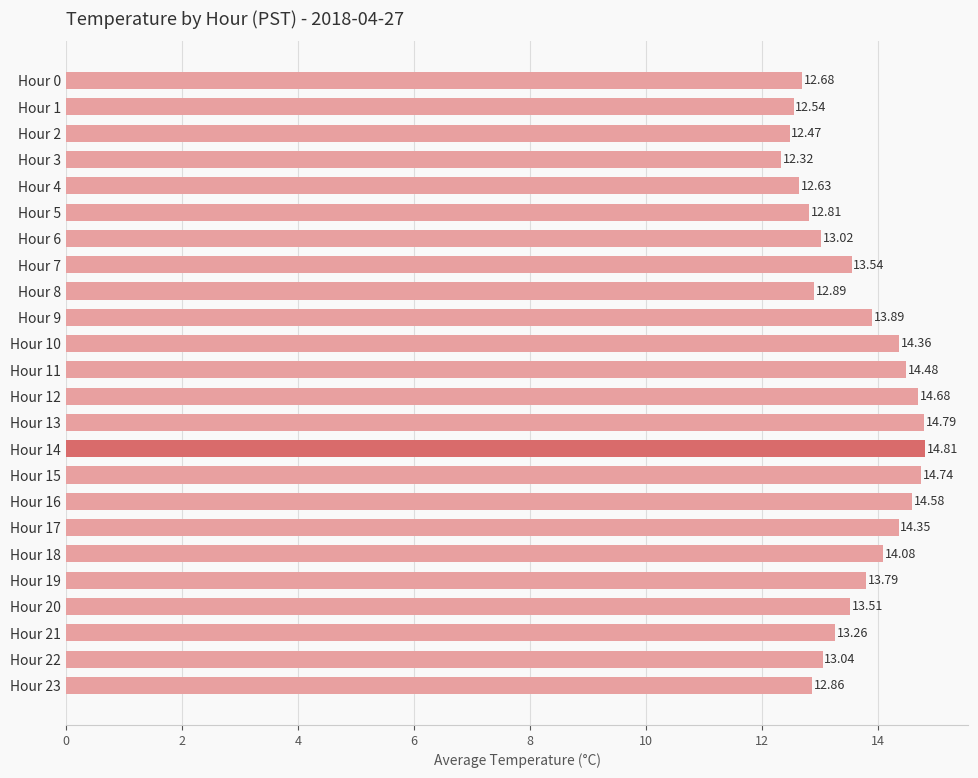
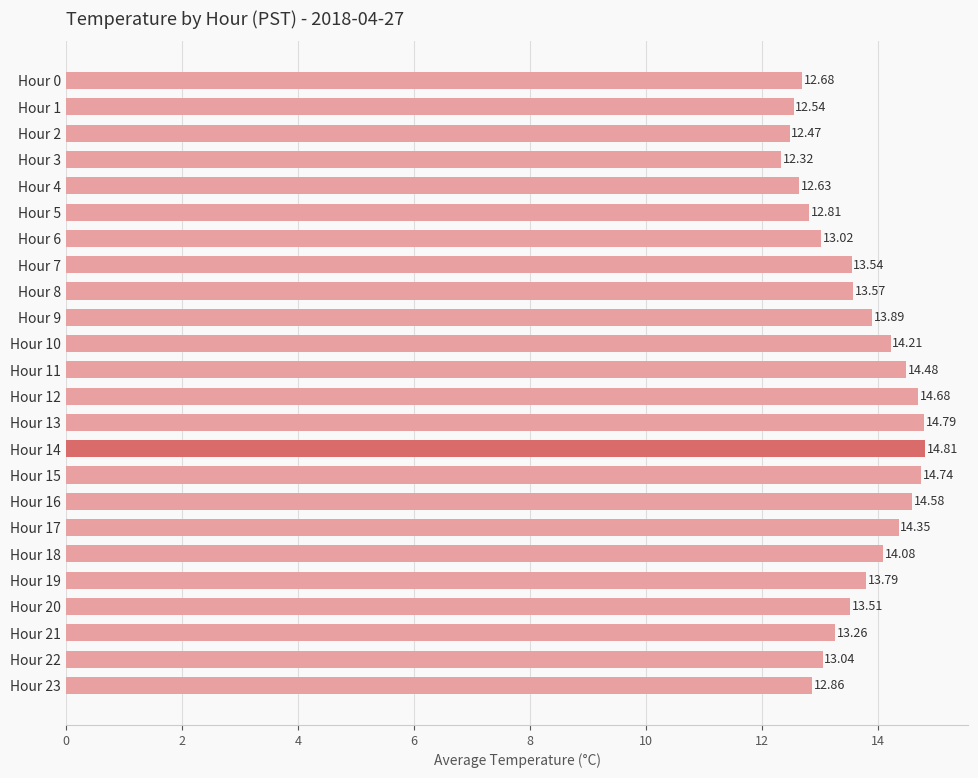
  {
    "Hour 0": 12.68,
    "Hour 1": 12.54,
    "Hour 2": 12.47,
    "Hour 3": 12.32,
    "Hour 4": 12.63,
    "Hour 5": 12.81,
    "Hour 6": 13.02,
    "Hour 7": 13.54,
-   "Hour 8": 12.89,
+   "Hour 8": 13.57,
    "Hour 9": 13.89,
-   "Hour 10": 14.36,
+   "Hour 10": 14.21,
    "Hour 11": 14.48,
    "Hour 12": 14.68,
    "Hour 13": 14.79,
    "Hour 14": 14.81,
    "Hour 15": 14.74,
    "Hour 16": 14.58,
    "Hour 17": 14.35,
    "Hour 18": 14.08,
    "Hour 19": 13.79,
    "Hour 20": 13.51,
    "Hour 21": 13.26,
    "Hour 22": 13.04,
    "Hour 23": 12.86
  }
